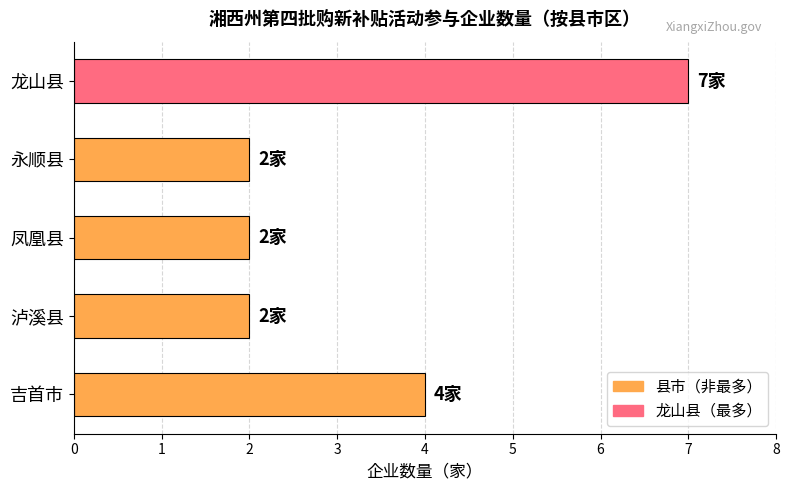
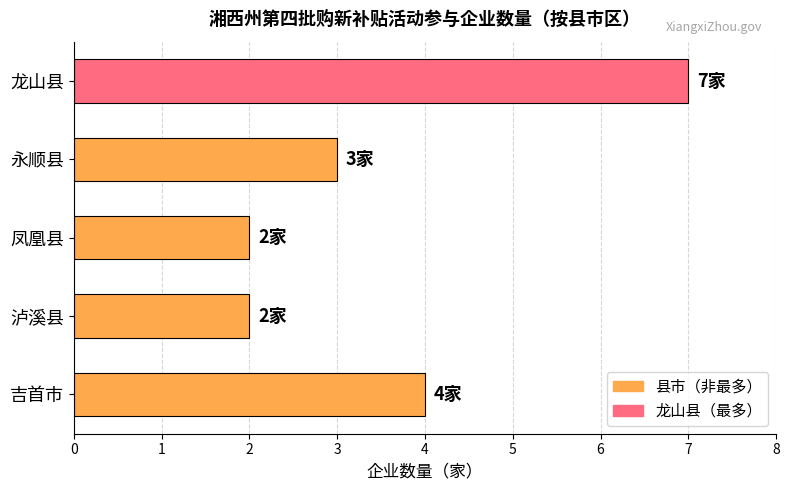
  {
    "龙山县": "7家",
-   "永顺县": "2家",
+   "永顺县": "3家",
    "凤凰县": "2家",
    "泸溪县": "2家",
    "吉首市": "4家"
  }
